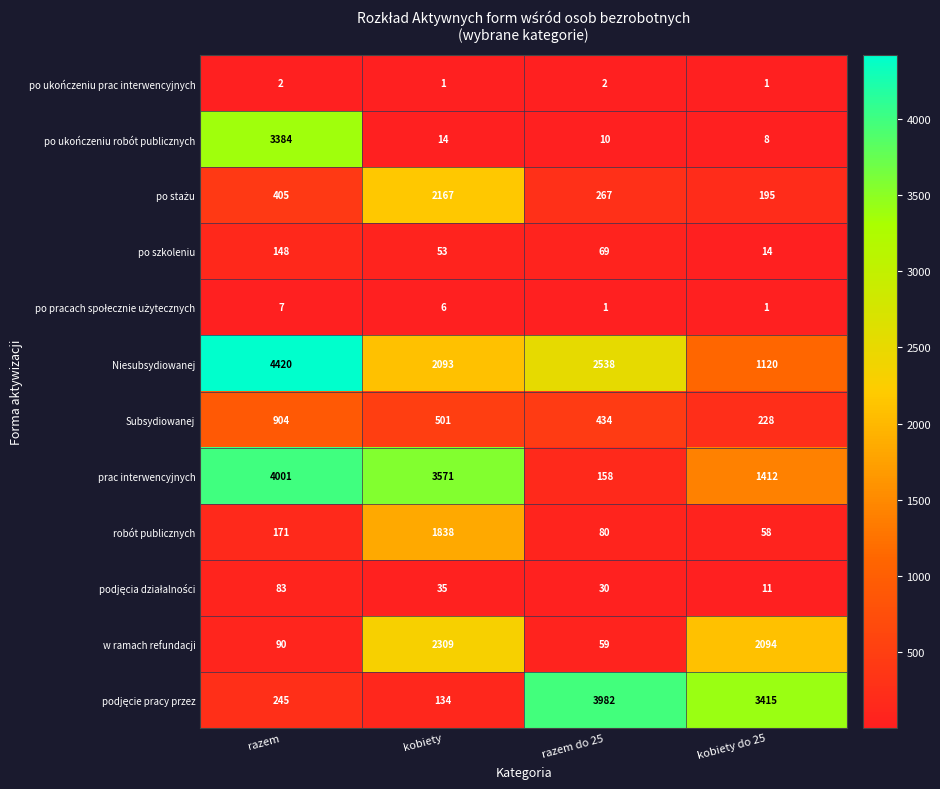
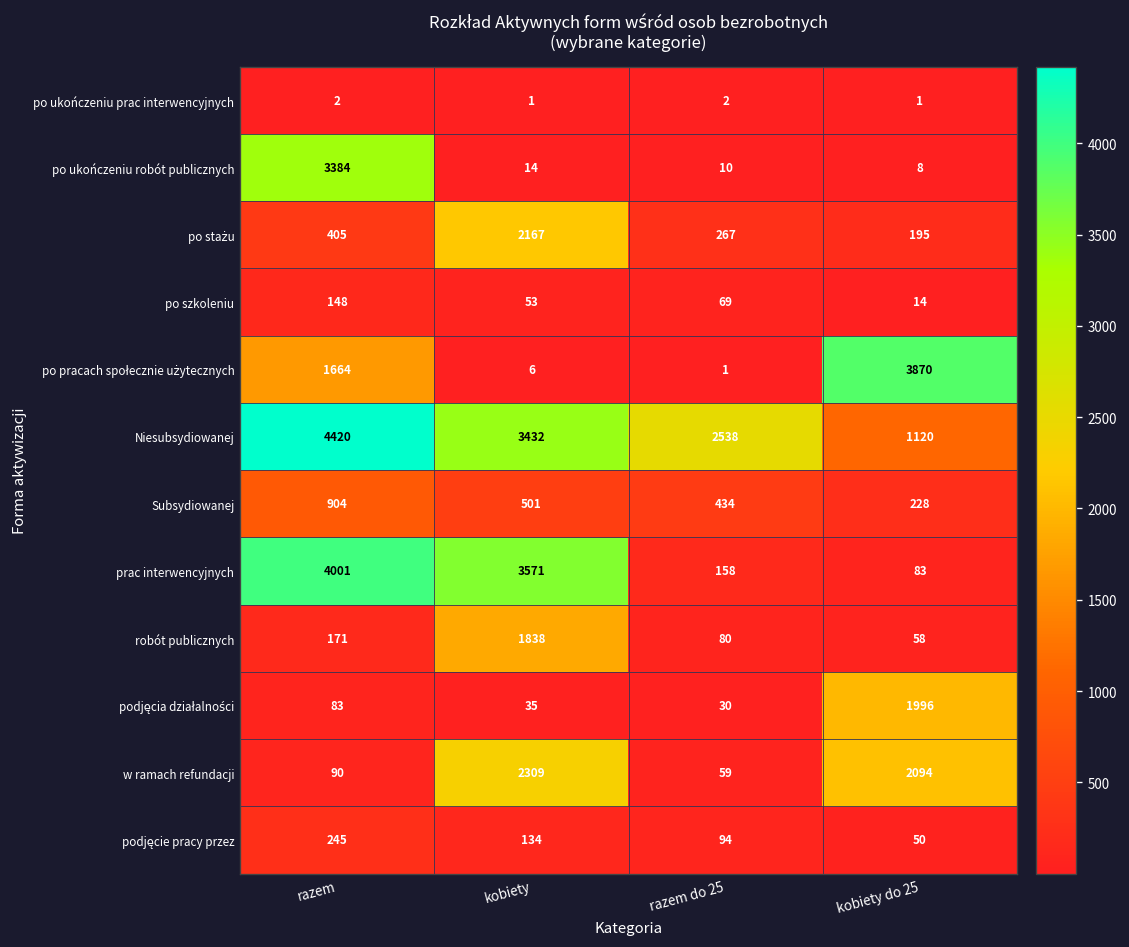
  {
    "po ukończeniu prac interwencyjnych": {
      "razem": 2,
      "kobiety": 1,
      "razem do 25": 2,
      "kobiety do 25": 1
    },
    "po ukończeniu robót publicznych": {
      "razem": 3384,
      "kobiety": 14,
      "razem do 25": 10,
      "kobiety do 25": 8
    },
    "po stażu": {
      "razem": 405,
      "kobiety": 2167,
      "razem do 25": 267,
      "kobiety do 25": 195
    },
    "po szkoleniu": {
      "razem": 148,
      "kobiety": 53,
      "razem do 25": 69,
      "kobiety do 25": 14
    },
    "po pracach społecznie użytecznych": {
-     "razem": 7,
+     "razem": 1664,
      "kobiety": 6,
      "razem do 25": 1,
-     "kobiety do 25": 1
+     "kobiety do 25": 3870
    },
    "Niesubsydiowanej": {
      "razem": 4420,
-     "kobiety": 2093,
+     "kobiety": 3432,
      "razem do 25": 2538,
      "kobiety do 25": 1120
    },
    "Subsydiowanej": {
      "razem": 904,
      "kobiety": 501,
      "razem do 25": 434,
      "kobiety do 25": 228
    },
    "prac interwencyjnych": {
      "razem": 4001,
      "kobiety": 3571,
      "razem do 25": 158,
-     "kobiety do 25": 1412
+     "kobiety do 25": 83
    },
    "robót publicznych": {
      "razem": 171,
      "kobiety": 1838,
      "razem do 25": 80,
      "kobiety do 25": 58
    },
    "podjęcia działalności": {
      "razem": 83,
      "kobiety": 35,
      "razem do 25": 30,
-     "kobiety do 25": 11
+     "kobiety do 25": 1996
    },
    "w ramach refundacji": {
      "razem": 90,
      "kobiety": 2309,
      "razem do 25": 59,
      "kobiety do 25": 2094
    },
    "podjęcie pracy przez": {
      "razem": 245,
      "kobiety": 134,
-     "razem do 25": 3982,
-     "kobiety do 25": 3415
+     "razem do 25": 94,
+     "kobiety do 25": 50
    }
  }
